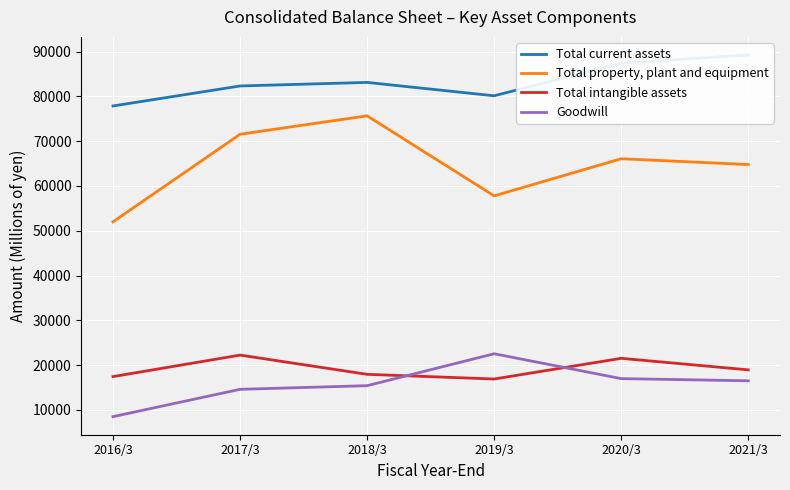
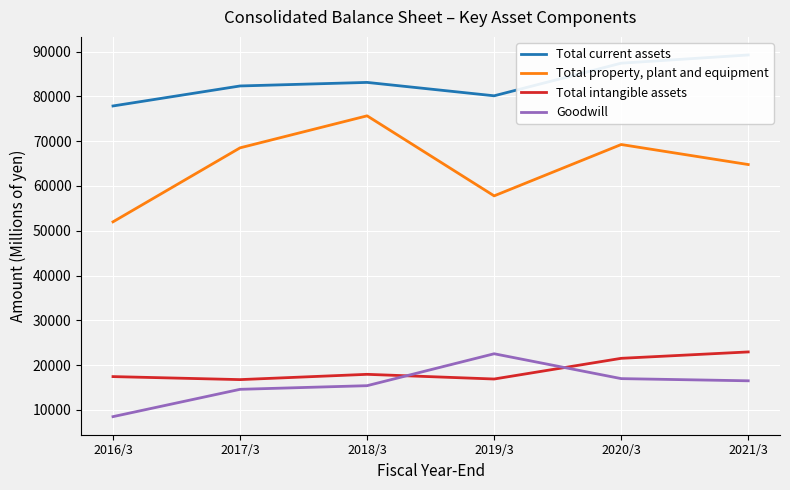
  {
    "Total current assets": {
      "2016/3": 78000,
      "2017/3": 82000,
      "2018/3": 83000,
      "2019/3": 80000
    },
    "Total property, plant and equipment": {
      "2016/3": 52000,
-     "2017/3": 72000,
+     "2017/3": 69000,
      "2018/3": 76000,
      "2019/3": 58000,
-     "2020/3": 66000,
+     "2020/3": 69000,
      "2021/3": 65000
    },
    "Total intangible assets": {
      "2016/3": 17000,
-     "2017/3": 22000,
+     "2017/3": 17000,
      "2018/3": 18000,
      "2019/3": 17000,
      "2020/3": 22000,
-     "2021/3": 19000
+     "2021/3": 23000
    },
    "Goodwill": {
      "2016/3": 9000,
      "2017/3": 15000,
      "2018/3": 15000,
      "2019/3": 23000,
      "2020/3": 17000,
      "2021/3": 17000
    }
  }
